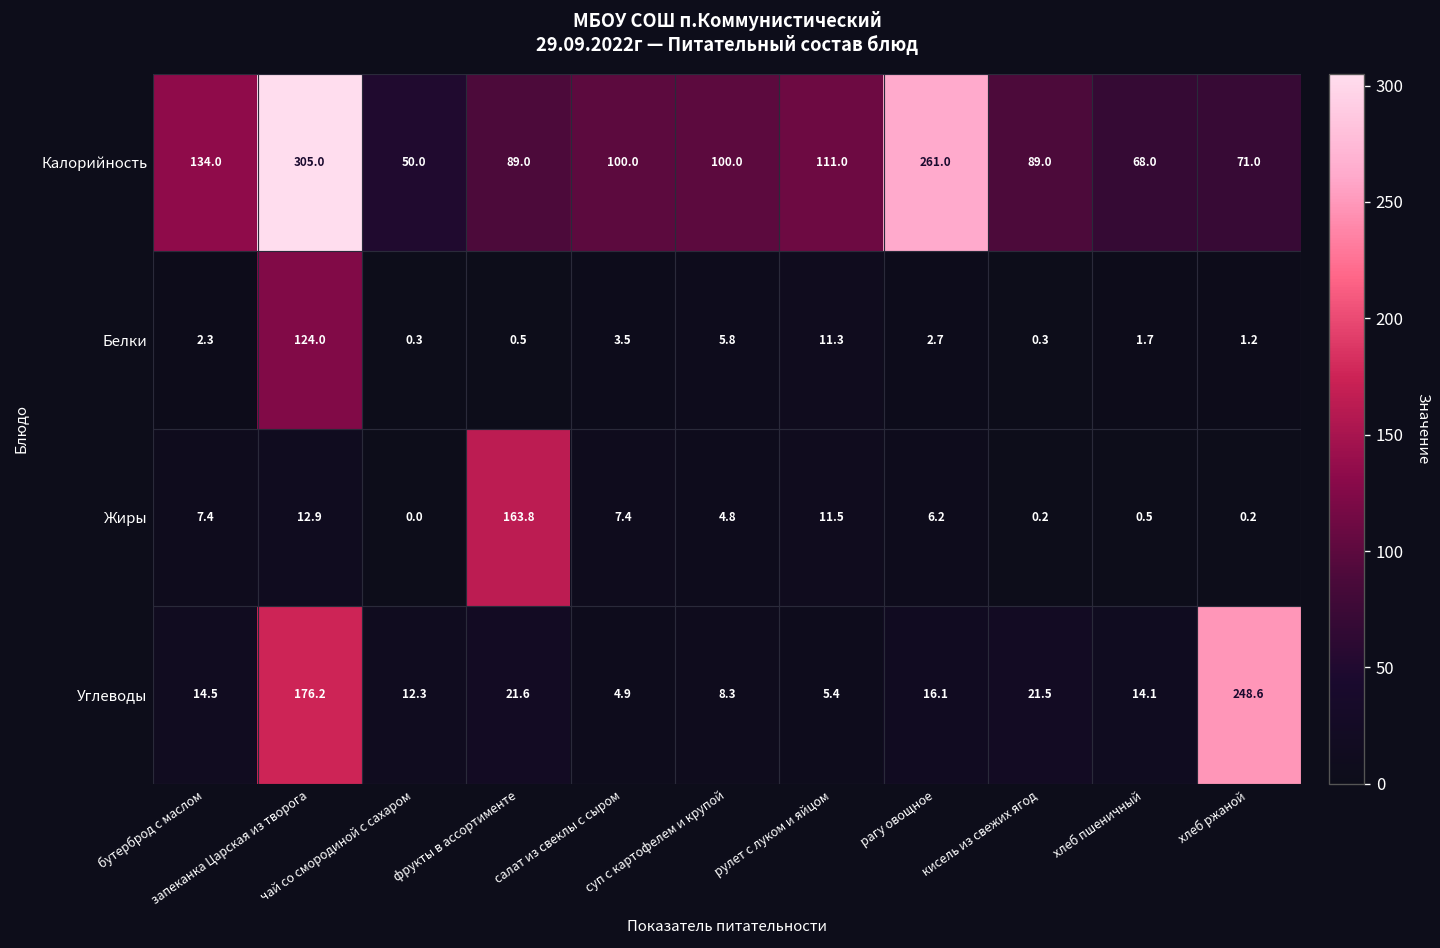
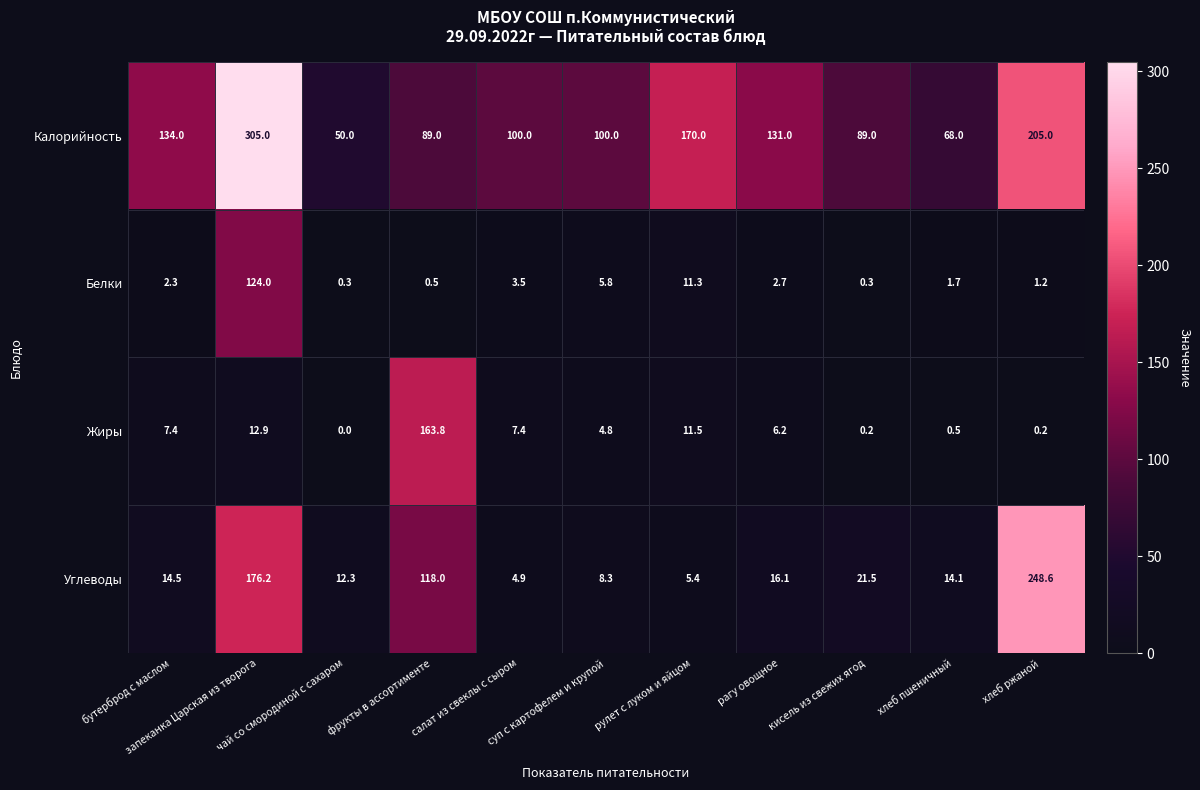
  {
    "Калорийность": {
      "бутерброд с маслом": 134.0,
      "запеканка Царская из творога": 305.0,
      "чай со смородиной с сахаром": 50.0,
      "фрукты в ассортименте": 89.0,
      "салат из свеклы с сыром": 100.0,
      "суп с картофелем и крупой": 100.0,
-     "рулет с луком и яйцом": 111.0,
-     "рагу овощное": 261.0,
+     "рулет с луком и яйцом": 170.0,
+     "рагу овощное": 131.0,
      "кисель из свежих ягод": 89.0,
      "хлеб пшеничный": 68.0,
-     "хлеб ржаной": 71.0
+     "хлеб ржаной": 205.0
    },
    "Белки": {
      "бутерброд с маслом": 2.3,
      "запеканка Царская из творога": 124.0,
      "чай со смородиной с сахаром": 0.3,
      "фрукты в ассортименте": 0.5,
      "салат из свеклы с сыром": 3.5,
      "суп с картофелем и крупой": 5.8,
      "рулет с луком и яйцом": 11.3,
      "рагу овощное": 2.7,
      "кисель из свежих ягод": 0.3,
      "хлеб пшеничный": 1.7,
      "хлеб ржаной": 1.2
    },
    "Жиры": {
      "бутерброд с маслом": 7.4,
      "запеканка Царская из творога": 12.9,
      "чай со смородиной с сахаром": 0.0,
      "фрукты в ассортименте": 163.8,
      "салат из свеклы с сыром": 7.4,
      "суп с картофелем и крупой": 4.8,
      "рулет с луком и яйцом": 11.5,
      "рагу овощное": 6.2,
      "кисель из свежих ягод": 0.2,
      "хлеб пшеничный": 0.5,
      "хлеб ржаной": 0.2
    },
    "Углеводы": {
      "бутерброд с маслом": 14.5,
      "запеканка Царская из творога": 176.2,
      "чай со смородиной с сахаром": 12.3,
-     "фрукты в ассортименте": 21.6,
+     "фрукты в ассортименте": 118.0,
      "салат из свеклы с сыром": 4.9,
      "суп с картофелем и крупой": 8.3,
      "рулет с луком и яйцом": 5.4,
      "рагу овощное": 16.1,
      "кисель из свежих ягод": 21.5,
      "хлеб пшеничный": 14.1,
      "хлеб ржаной": 248.6
    }
  }
